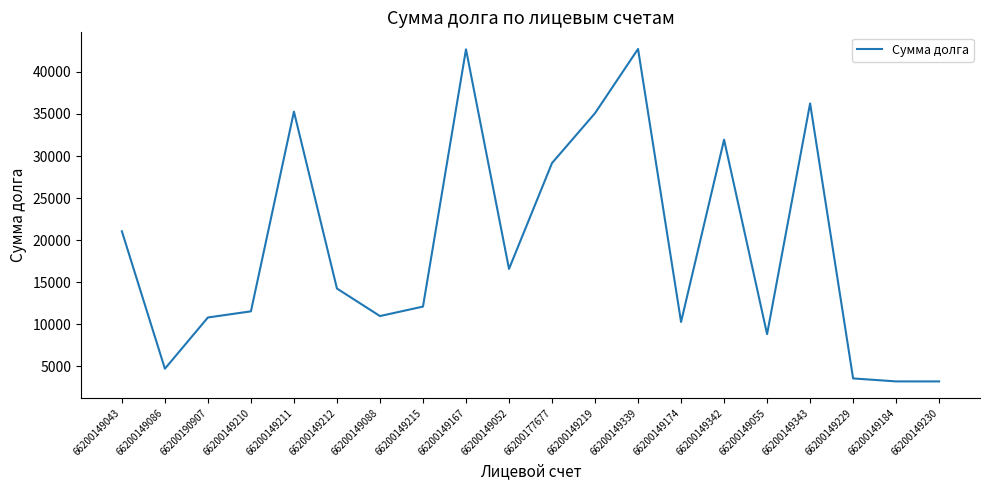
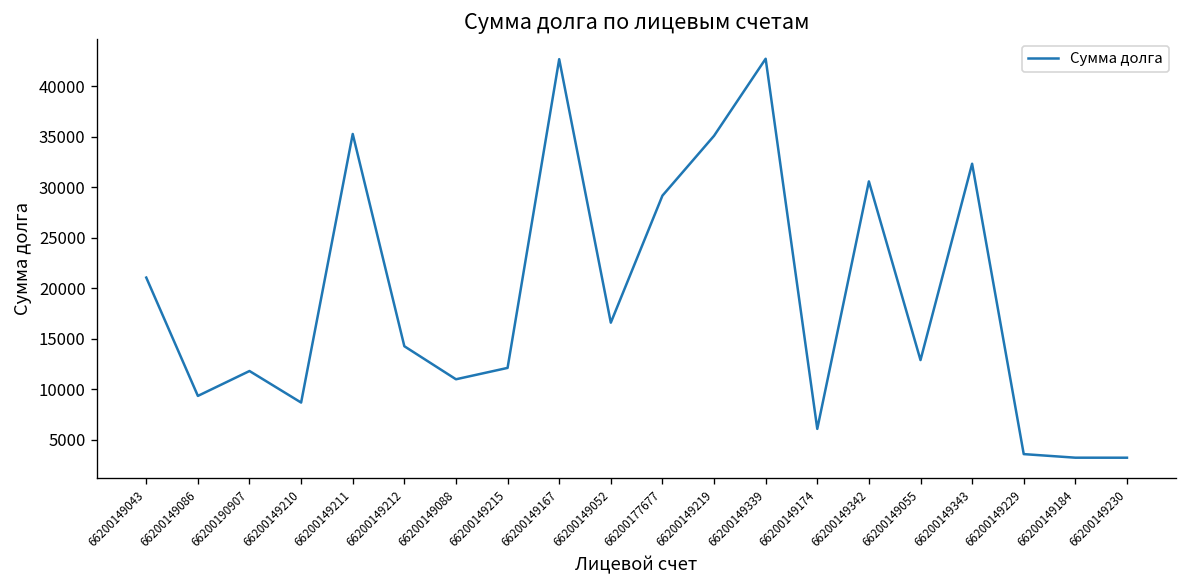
  {
    "66200149043": 21000,
-   "66200149086": 5000,
-   "66200190907": 11000,
-   "66200149210": 12000,
+   "66200149086": 9000,
+   "66200190907": 12000,
+   "66200149210": 9000,
    "66200149211": 35000,
    "66200149212": 14000,
    "66200149088": 11000,
    "66200149215": 12000,
    "66200149167": 43000,
    "66200149052": 17000,
    "66200177677": 29000,
    "66200149219": 35000,
    "66200149339": 43000,
-   "66200149174": 10000,
-   "66200149342": 32000,
-   "66200149055": 9000,
-   "66200149343": 36000,
+   "66200149174": 6000,
+   "66200149342": 31000,
+   "66200149055": 13000,
+   "66200149343": 32000,
    "66200149229": 4000,
    "66200149184": 3000,
    "66200149230": 3000
  }
